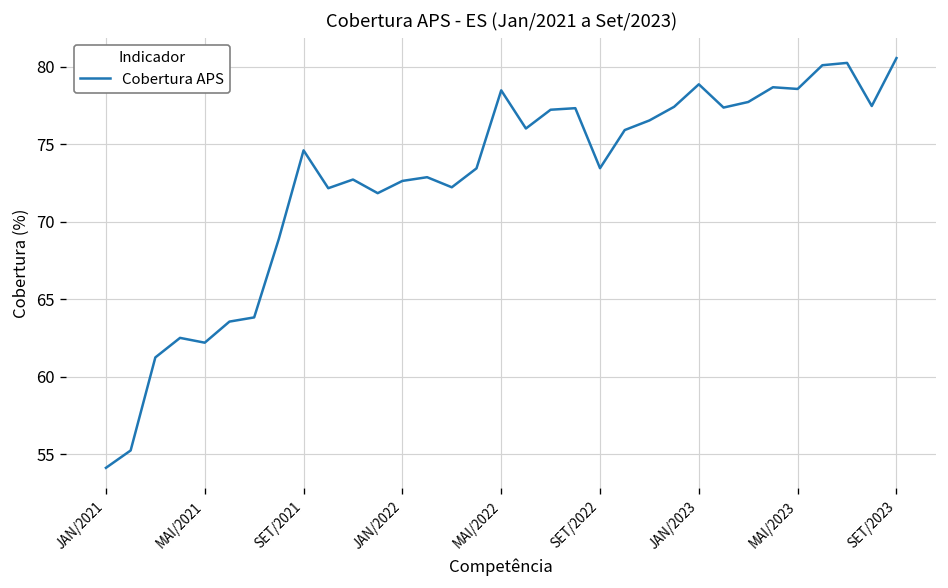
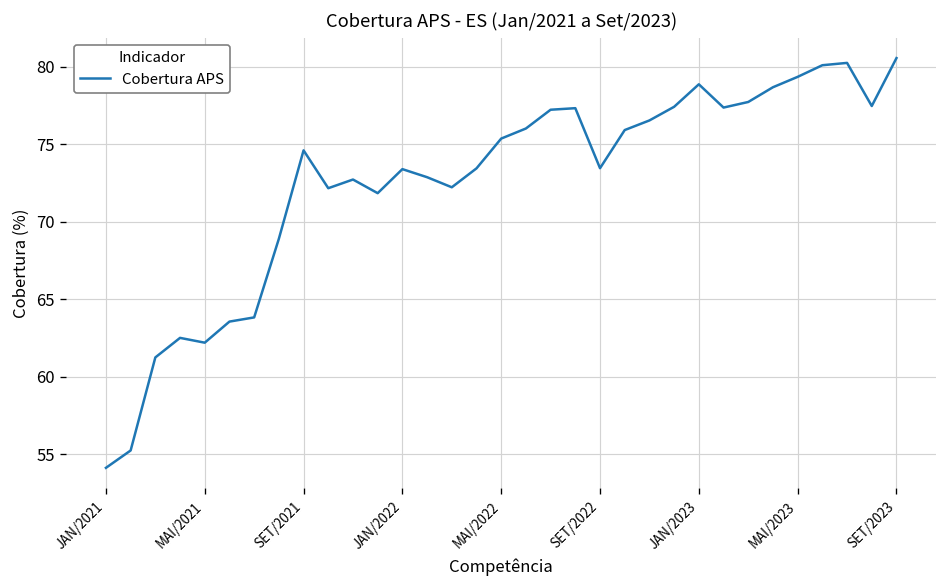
  {
    "JAN/2021": 54.1,
    "MAI/2021": 62.2,
    "SET/2021": 74.6,
-   "JAN/2022": 72.6,
-   "MAI/2022": 78.5,
+   "JAN/2022": 73.4,
+   "MAI/2022": 75.4,
    "SET/2022": 73.5,
    "JAN/2023": 78.9,
-   "MAI/2023": 78.6,
+   "MAI/2023": 79.3,
    "SET/2023": 80.6
  }
